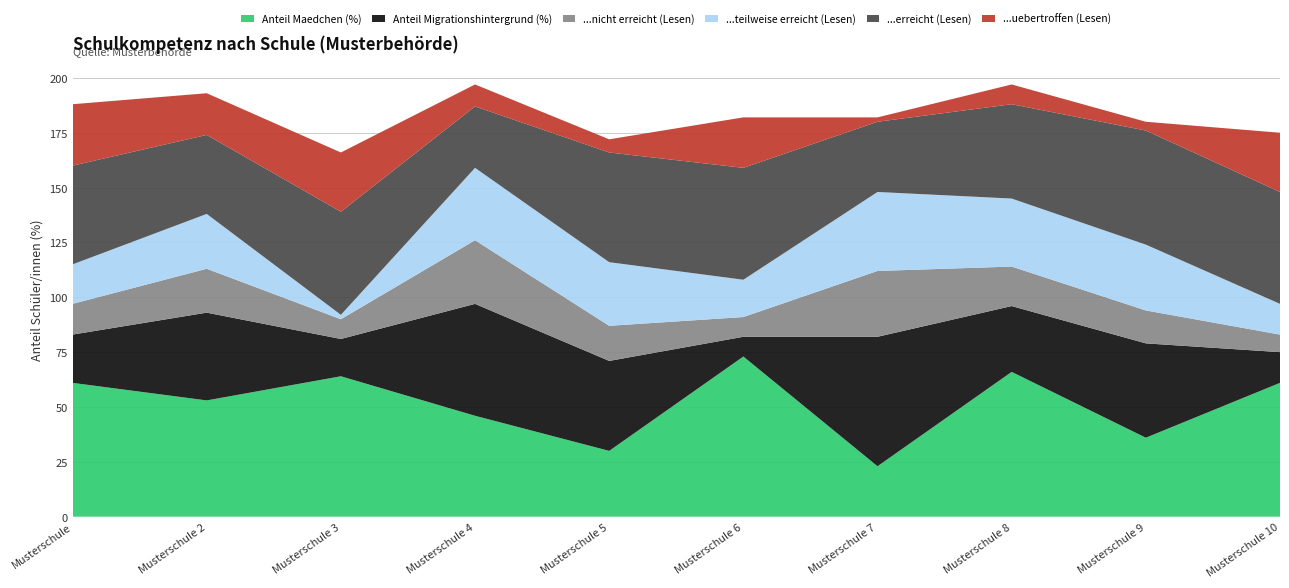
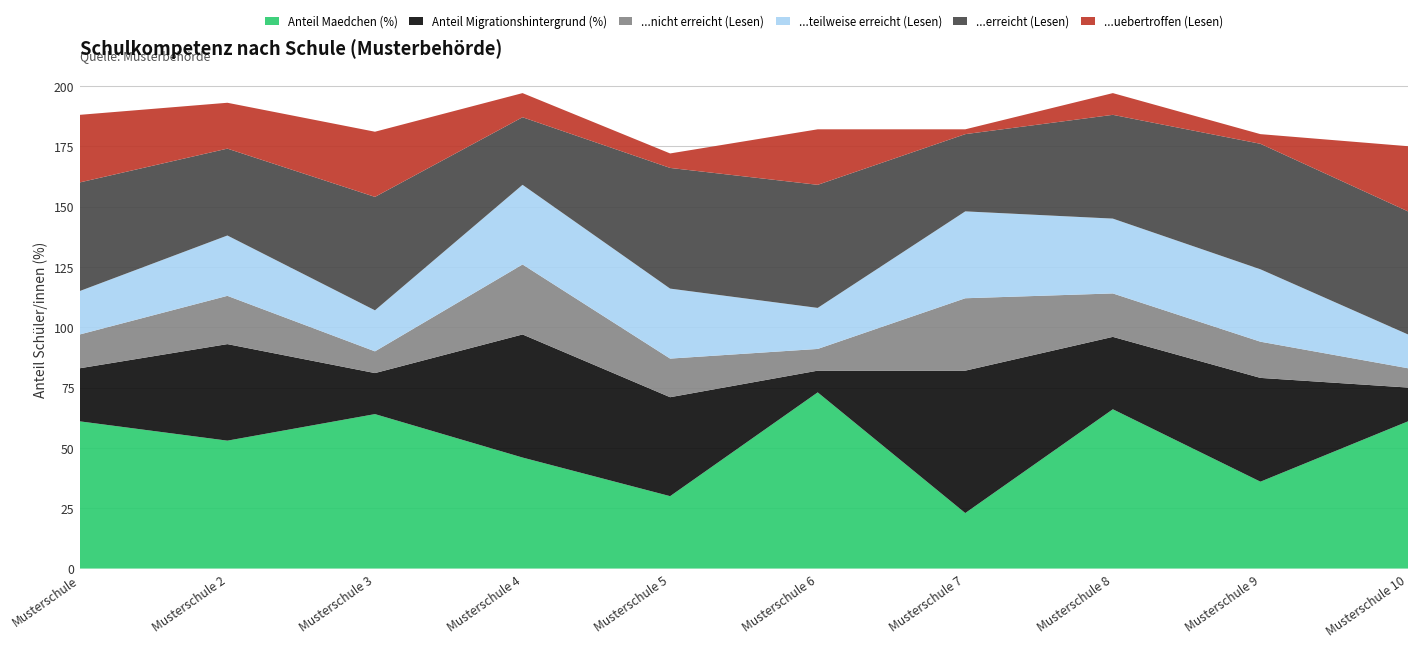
  {
    "Anteil Maedchen (%)": {
      "Musterschule": 61,
      "Musterschule 2": 53,
      "Musterschule 3": 64,
      "Musterschule 4": 46,
      "Musterschule 5": 30,
      "Musterschule 6": 73,
      "Musterschule 7": 23,
      "Musterschule 8": 66,
      "Musterschule 9": 36,
      "Musterschule 10": 61
    },
    "Anteil Migrationshintergrund (%)": {
      "Musterschule": 22,
      "Musterschule 2": 40,
      "Musterschule 3": 17,
      "Musterschule 4": 51,
      "Musterschule 5": 41,
      "Musterschule 6": 9,
      "Musterschule 7": 59,
      "Musterschule 8": 30,
      "Musterschule 9": 43,
      "Musterschule 10": 14
    },
    "...nicht erreicht (Lesen)": {
      "Musterschule": 14,
      "Musterschule 2": 20,
      "Musterschule 3": 9,
      "Musterschule 4": 29,
      "Musterschule 5": 16,
      "Musterschule 6": 9,
      "Musterschule 7": 30,
      "Musterschule 8": 18,
      "Musterschule 9": 15,
      "Musterschule 10": 8
    },
    "...teilweise erreicht (Lesen)": {
      "Musterschule": 18,
      "Musterschule 2": 25,
-     "Musterschule 3": 2,
+     "Musterschule 3": 17,
      "Musterschule 4": 33,
      "Musterschule 5": 29,
      "Musterschule 6": 17,
      "Musterschule 7": 36,
      "Musterschule 8": 31,
      "Musterschule 9": 30,
      "Musterschule 10": 14
    },
    "...erreicht (Lesen)": {
      "Musterschule": 45,
      "Musterschule 2": 36,
      "Musterschule 3": 47,
      "Musterschule 4": 28,
      "Musterschule 5": 50,
      "Musterschule 6": 51,
      "Musterschule 7": 32,
      "Musterschule 8": 43,
      "Musterschule 9": 52,
      "Musterschule 10": 51
    },
    "...uebertroffen (Lesen)": {
      "Musterschule": 28,
      "Musterschule 2": 19,
      "Musterschule 3": 27,
      "Musterschule 4": 10,
      "Musterschule 5": 6,
      "Musterschule 6": 23,
      "Musterschule 7": 2,
      "Musterschule 8": 9,
      "Musterschule 9": 4,
      "Musterschule 10": 27
    }
  }
